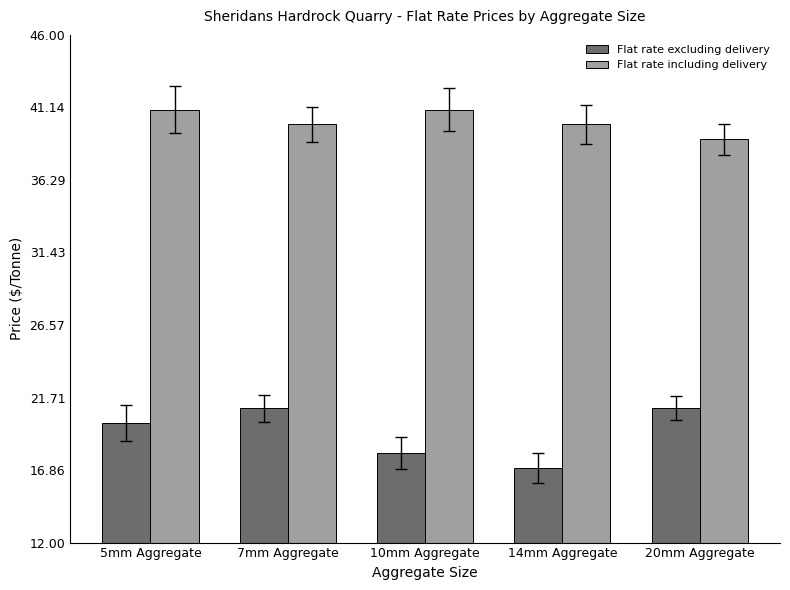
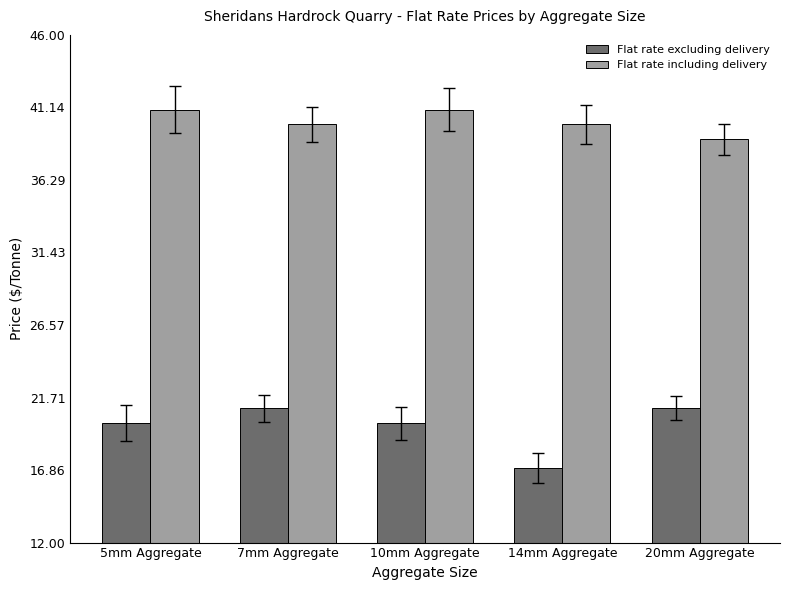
  {
    "Flat rate excluding delivery": {
      "5mm Aggregate": 20,
      "7mm Aggregate": 21,
-     "10mm Aggregate": 18,
+     "10mm Aggregate": 20,
      "14mm Aggregate": 17,
      "20mm Aggregate": 21
    },
    "Flat rate including delivery": {
      "5mm Aggregate": 41,
      "7mm Aggregate": 40,
      "10mm Aggregate": 41,
      "14mm Aggregate": 40,
      "20mm Aggregate": 39
    }
  }
